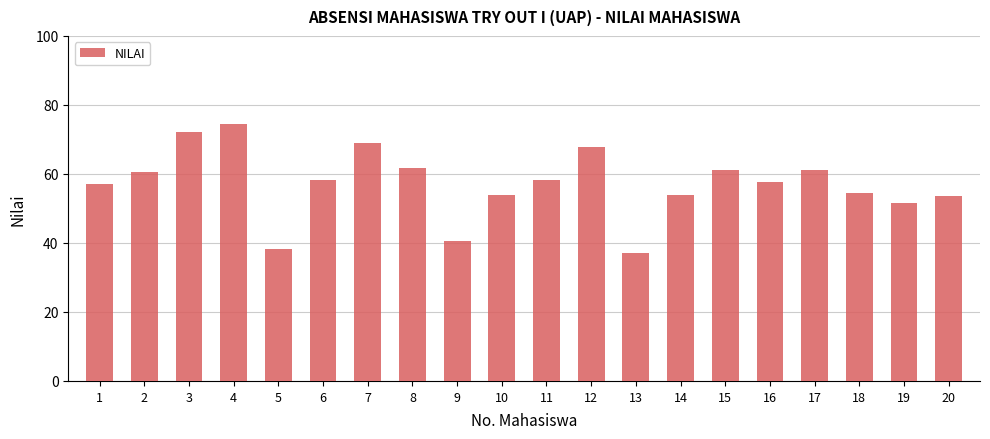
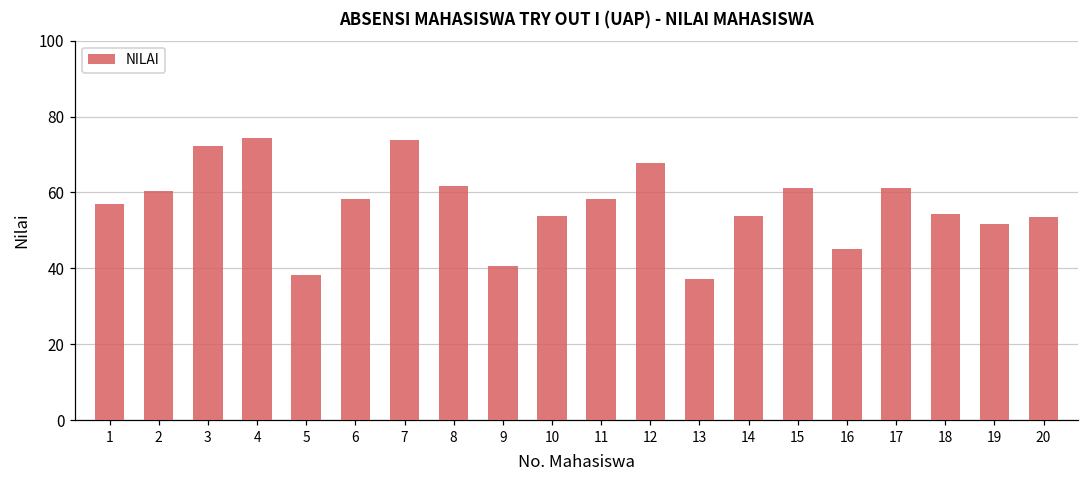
  {
    "1": 57,
    "2": 61,
    "3": 72,
    "4": 74,
    "5": 38,
    "6": 58,
-   "7": 69,
+   "7": 74,
    "8": 62,
    "9": 41,
    "10": 54,
    "11": 58,
    "12": 68,
    "13": 37,
    "14": 54,
    "15": 61,
-   "16": 58,
+   "16": 45,
    "17": 61,
    "18": 54,
    "19": 52,
    "20": 54
  }
